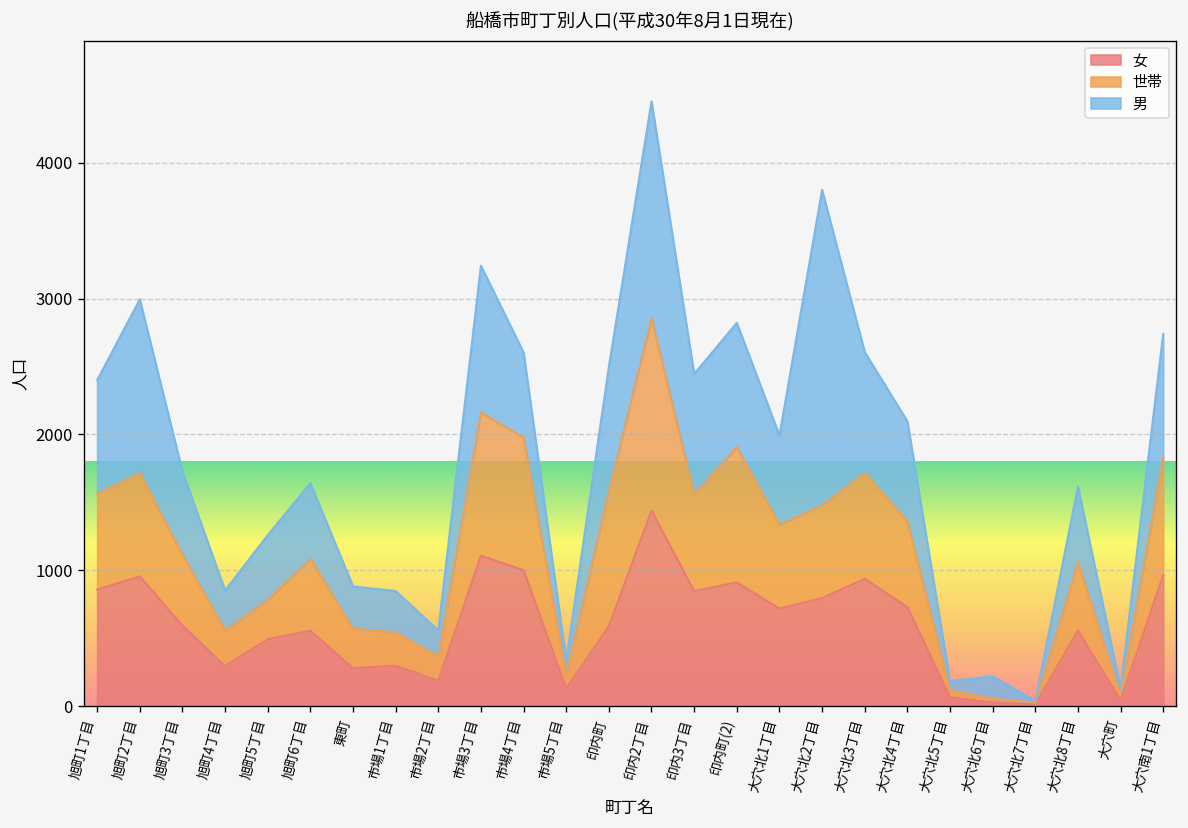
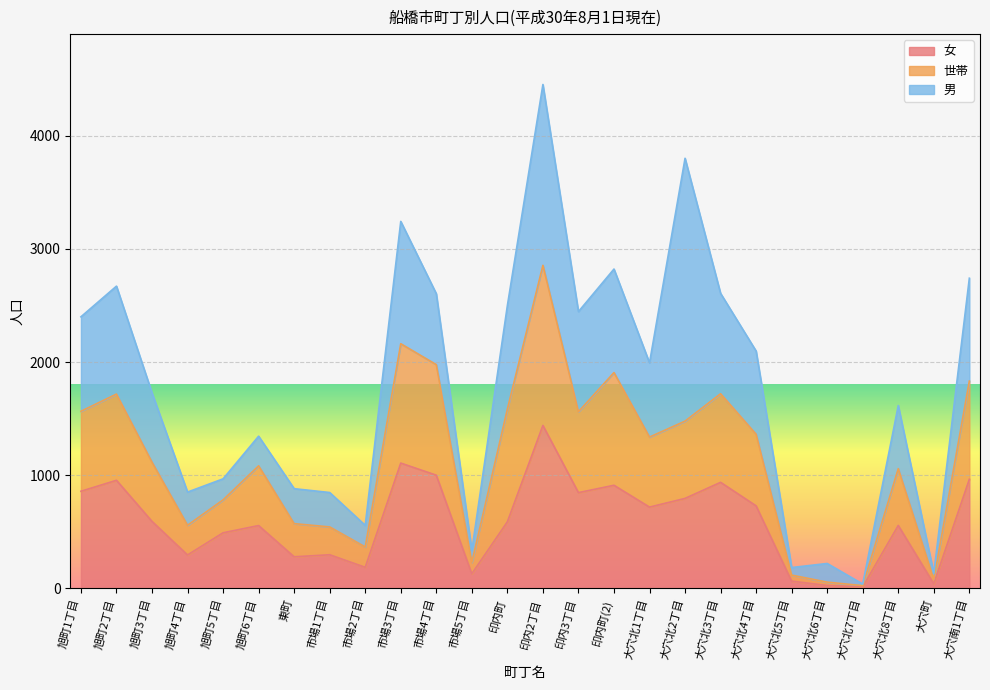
  {
    "男": {
      "旭町1丁目": 840,
-     "旭町2丁目": 1280,
+     "旭町2丁目": 950,
      "旭町3丁目": 610,
      "旭町4丁目": 290,
-     "旭町5丁目": 480,
-     "旭町6丁目": 560,
+     "旭町5丁目": 190,
+     "旭町6丁目": 260,
      "東町": 310,
      "市場1丁目": 300,
      "市場2丁目": 190,
      "市場3丁目": 1080,
      "市場4丁目": 630,
      "市場5丁目": 100,
      "印内町": 920,
      "印内2丁目": 1600,
      "印内3丁目": 890,
      "印内町(2)": 920,
      "大穴北1丁目": 660,
      "大穴北2丁目": 2320,
      "大穴北3丁目": 890,
      "大穴北4丁目": 740,
      "大穴北5丁目": 70,
      "大穴北6丁目": 170,
      "大穴北8丁目": 560,
      "大穴町": 50,
      "大穴南1丁目": 910
    }
  }
